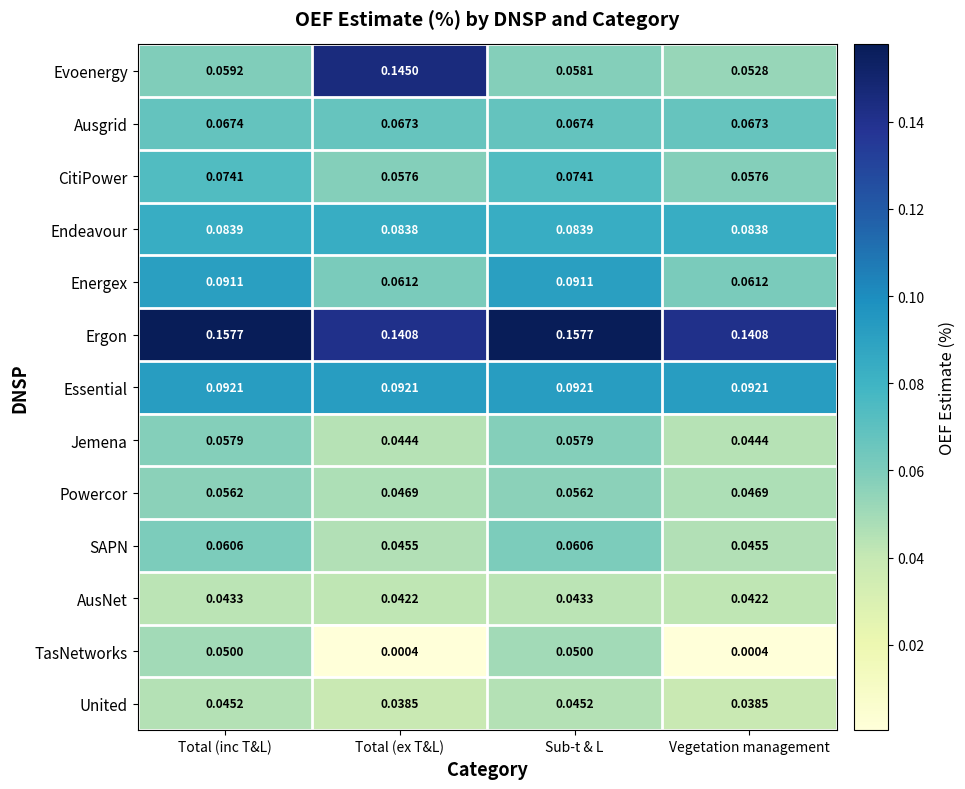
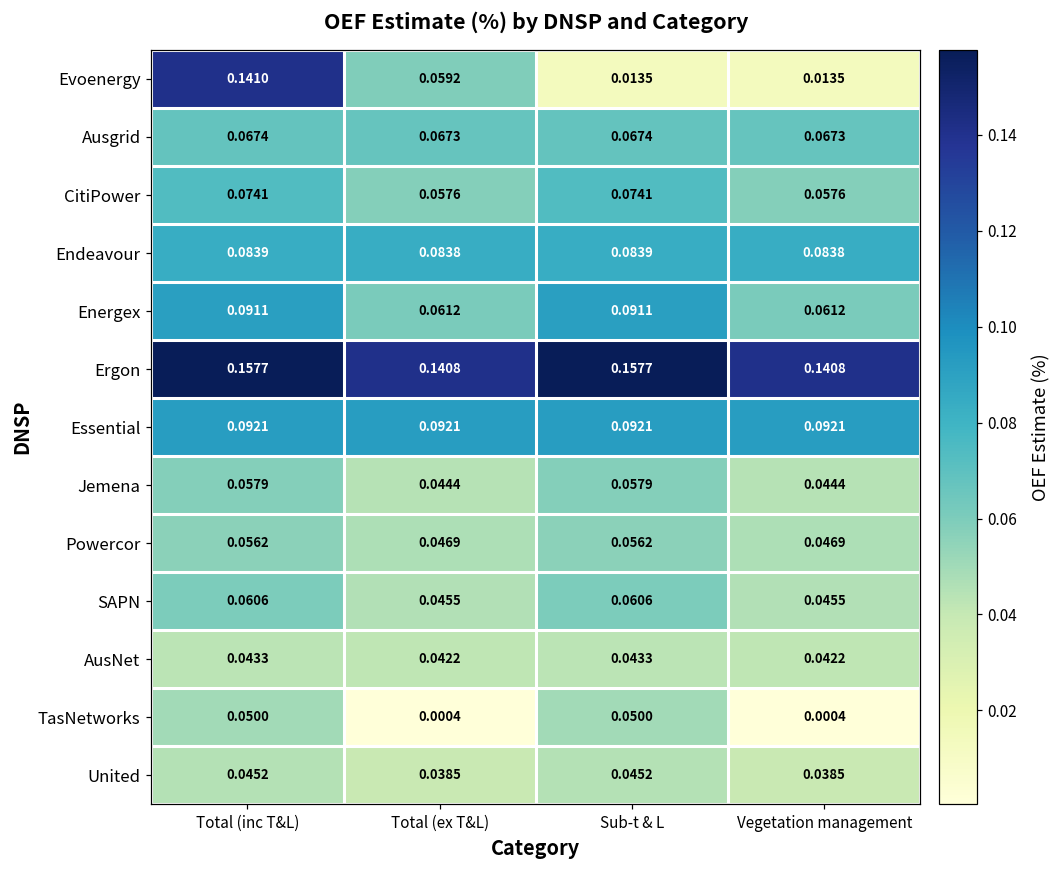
  {
    "Evoenergy": {
-     "Total (inc T&L)": 0.0592,
-     "Total (ex T&L)": 0.1450,
-     "Sub-t & L": 0.0581,
-     "Vegetation management": 0.0528
+     "Total (inc T&L)": 0.1410,
+     "Total (ex T&L)": 0.0592,
+     "Sub-t & L": 0.0135,
+     "Vegetation management": 0.0135
    },
    "Ausgrid": {
      "Total (inc T&L)": 0.0674,
      "Total (ex T&L)": 0.0673,
      "Sub-t & L": 0.0674,
      "Vegetation management": 0.0673
    },
    "CitiPower": {
      "Total (inc T&L)": 0.0741,
      "Total (ex T&L)": 0.0576,
      "Sub-t & L": 0.0741,
      "Vegetation management": 0.0576
    },
    "Endeavour": {
      "Total (inc T&L)": 0.0839,
      "Total (ex T&L)": 0.0838,
      "Sub-t & L": 0.0839,
      "Vegetation management": 0.0838
    },
    "Energex": {
      "Total (inc T&L)": 0.0911,
      "Total (ex T&L)": 0.0612,
      "Sub-t & L": 0.0911,
      "Vegetation management": 0.0612
    },
    "Ergon": {
      "Total (inc T&L)": 0.1577,
      "Total (ex T&L)": 0.1408,
      "Sub-t & L": 0.1577,
      "Vegetation management": 0.1408
    },
    "Essential": {
      "Total (inc T&L)": 0.0921,
      "Total (ex T&L)": 0.0921,
      "Sub-t & L": 0.0921,
      "Vegetation management": 0.0921
    },
    "Jemena": {
      "Total (inc T&L)": 0.0579,
      "Total (ex T&L)": 0.0444,
      "Sub-t & L": 0.0579,
      "Vegetation management": 0.0444
    },
    "Powercor": {
      "Total (inc T&L)": 0.0562,
      "Total (ex T&L)": 0.0469,
      "Sub-t & L": 0.0562,
      "Vegetation management": 0.0469
    },
    "SAPN": {
      "Total (inc T&L)": 0.0606,
      "Total (ex T&L)": 0.0455,
      "Sub-t & L": 0.0606,
      "Vegetation management": 0.0455
    },
    "AusNet": {
      "Total (inc T&L)": 0.0433,
      "Total (ex T&L)": 0.0422,
      "Sub-t & L": 0.0433,
      "Vegetation management": 0.0422
    },
    "TasNetworks": {
      "Total (inc T&L)": 0.0500,
      "Total (ex T&L)": 0.0004,
      "Sub-t & L": 0.0500,
      "Vegetation management": 0.0004
    },
    "United": {
      "Total (inc T&L)": 0.0452,
      "Total (ex T&L)": 0.0385,
      "Sub-t & L": 0.0452,
      "Vegetation management": 0.0385
    }
  }
